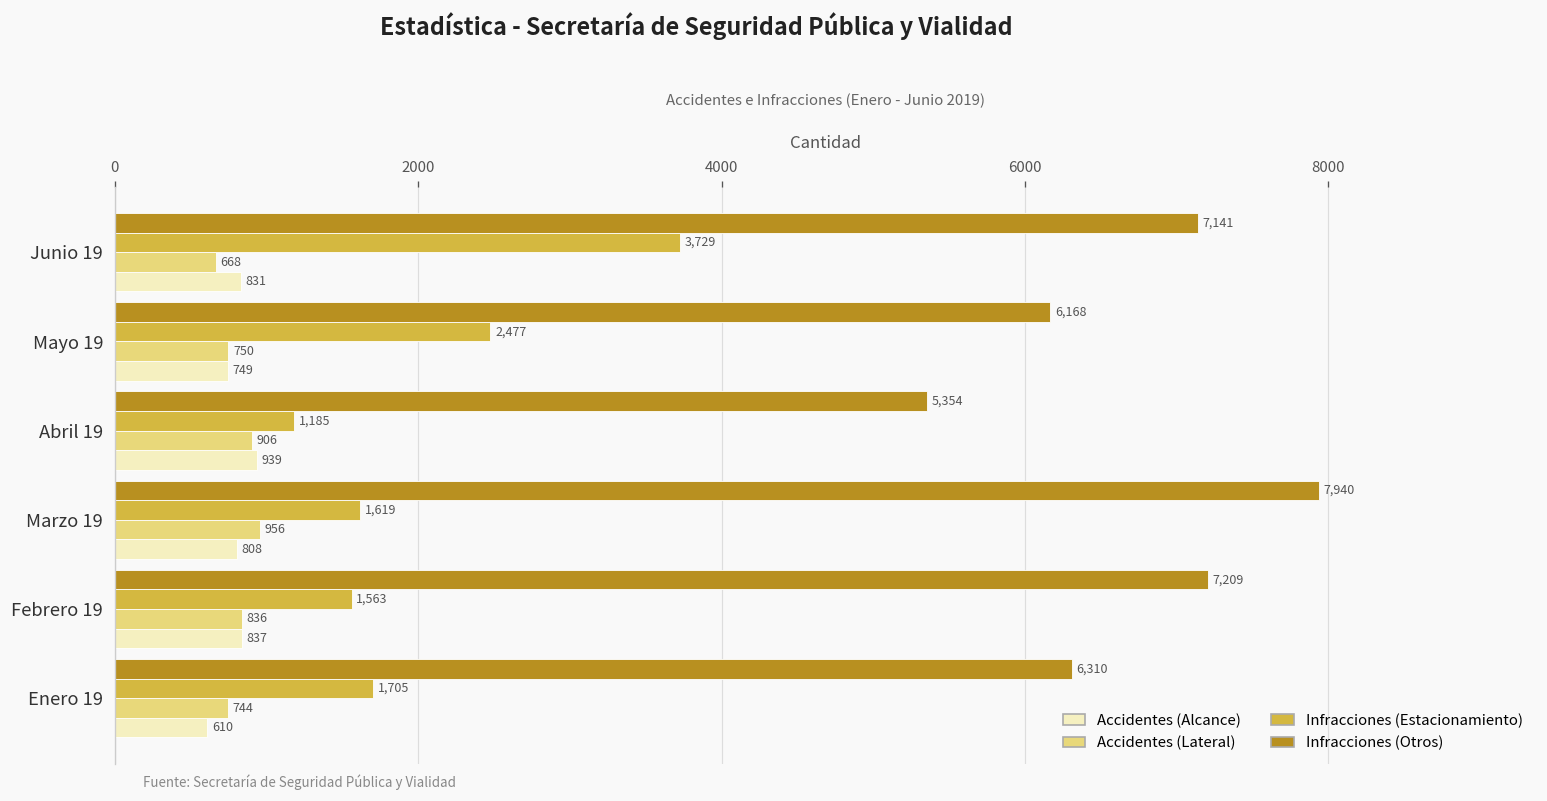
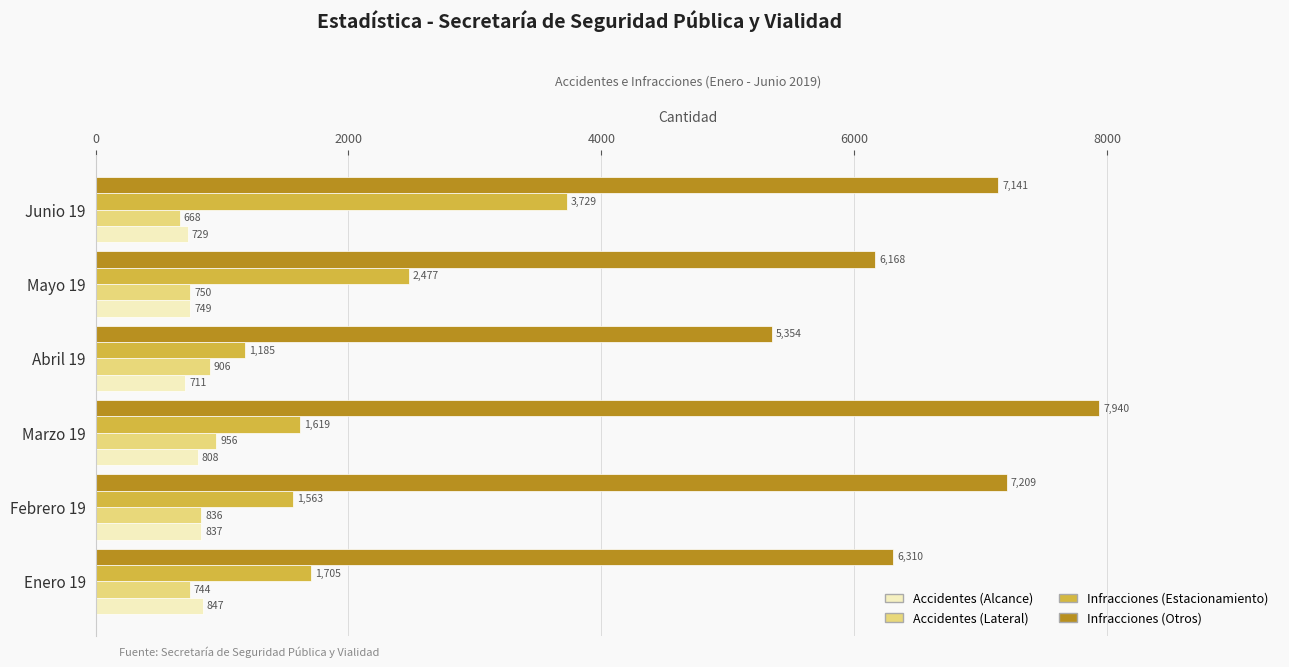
  {
    "Accidentes (Alcance)": {
-     "Junio 19": 831,
+     "Junio 19": 729,
      "Mayo 19": 749,
-     "Abril 19": 939,
+     "Abril 19": 711,
      "Marzo 19": 808,
      "Febrero 19": 837,
-     "Enero 19": 610
+     "Enero 19": 847
    },
    "Accidentes (Lateral)": {
      "Junio 19": 668,
      "Mayo 19": 750,
      "Abril 19": 906,
      "Marzo 19": 956,
      "Febrero 19": 836,
      "Enero 19": 744
    }
  }
